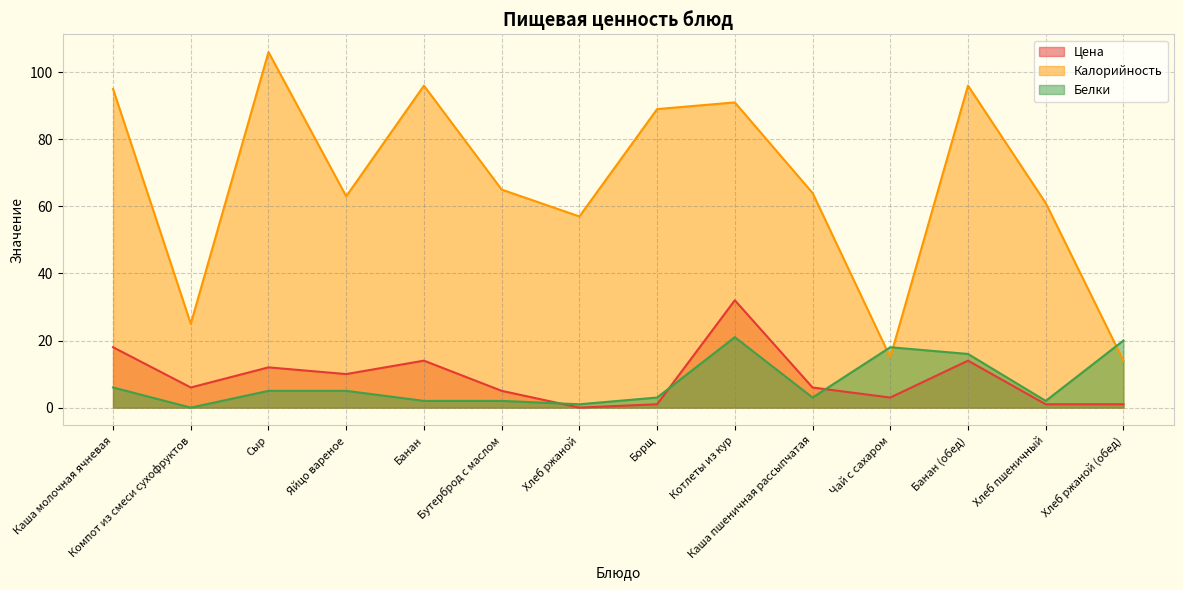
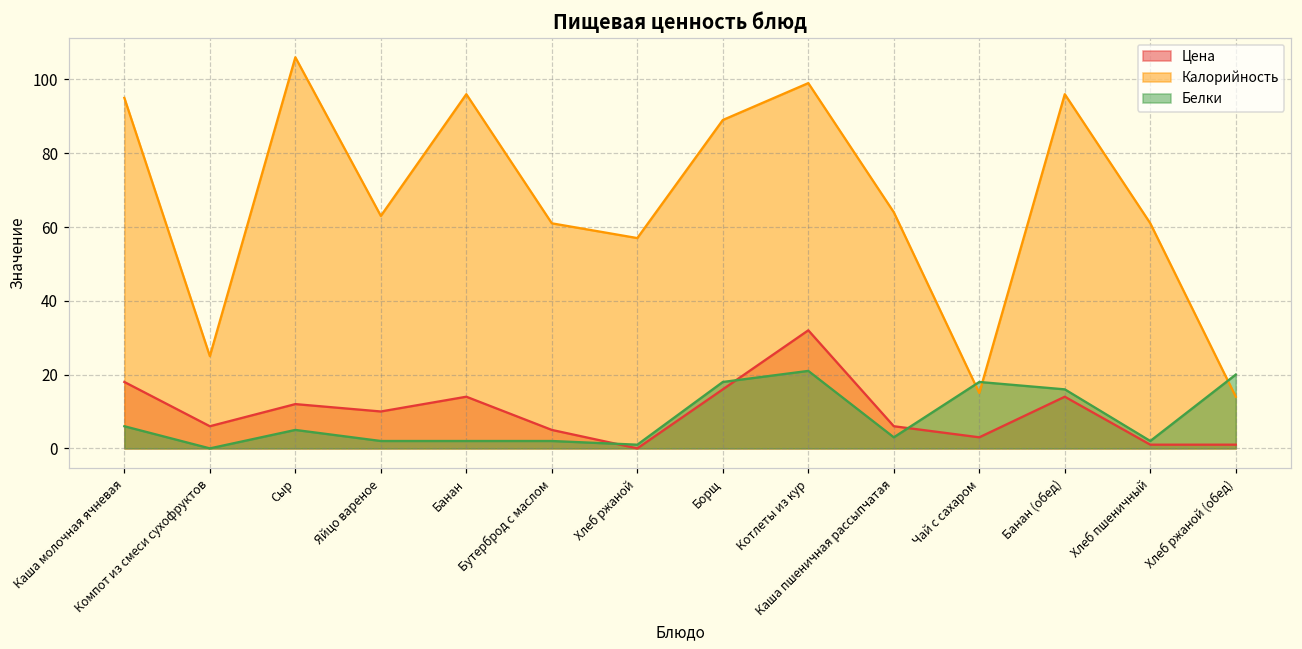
  {
    "Цена": {
      "Каша молочная ячневая": 18,
      "Компот из смеси сухофруктов": 6,
      "Сыр": 12,
      "Яйцо вареное": 10,
      "Банан": 14,
      "Бутерброд с маслом": 5,
      "Хлеб ржаной": 0,
-     "Борщ": 1,
+     "Борщ": 16,
      "Котлеты из кур": 32,
      "Каша пшеничная рассыпчатая": 6,
      "Чай с сахаром": 3,
      "Банан (обед)": 14,
      "Хлеб пшеничный": 1,
      "Хлеб ржаной (обед)": 1
    },
    "Калорийность": {
      "Каша молочная ячневая": 95,
      "Компот из смеси сухофруктов": 25,
      "Сыр": 106,
      "Яйцо вареное": 63,
      "Банан": 96,
-     "Бутерброд с маслом": 65,
+     "Бутерброд с маслом": 61,
      "Хлеб ржаной": 57,
      "Борщ": 89,
-     "Котлеты из кур": 91,
+     "Котлеты из кур": 99,
      "Каша пшеничная рассыпчатая": 64,
      "Чай с сахаром": 15,
      "Банан (обед)": 96,
      "Хлеб пшеничный": 61,
      "Хлеб ржаной (обед)": 14
    },
    "Белки": {
      "Каша молочная ячневая": 6,
      "Компот из смеси сухофруктов": 0,
      "Сыр": 5,
-     "Яйцо вареное": 5,
+     "Яйцо вареное": 2,
      "Банан": 2,
      "Бутерброд с маслом": 2,
      "Хлеб ржаной": 1,
-     "Борщ": 3,
+     "Борщ": 18,
      "Котлеты из кур": 21,
      "Каша пшеничная рассыпчатая": 3,
      "Чай с сахаром": 18,
      "Банан (обед)": 16,
      "Хлеб пшеничный": 2,
      "Хлеб ржаной (обед)": 20
    }
  }
